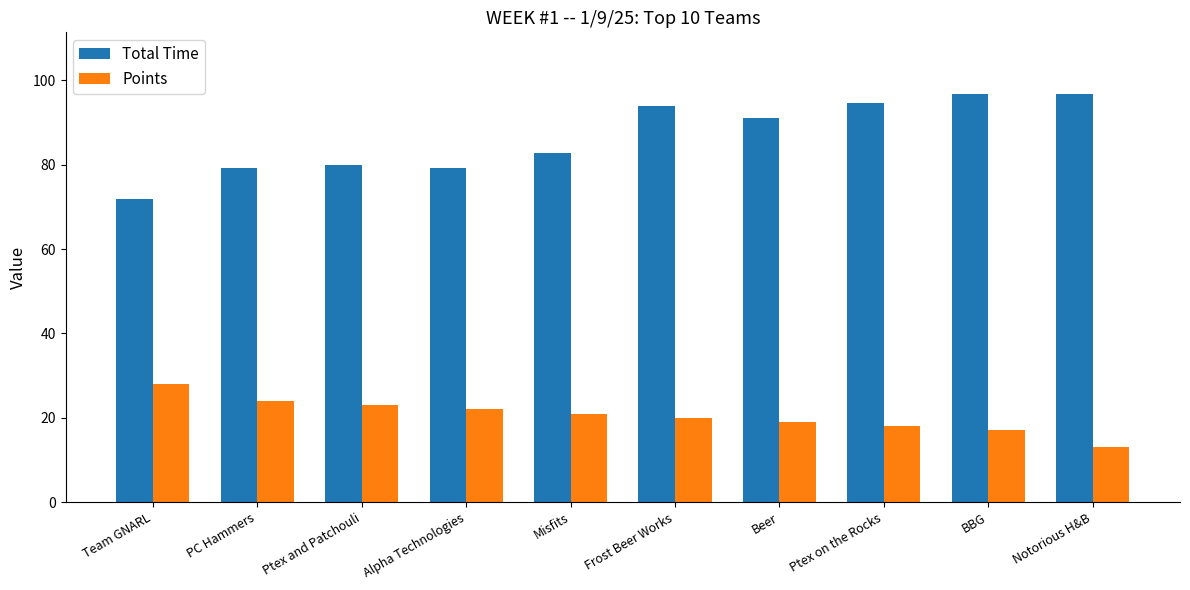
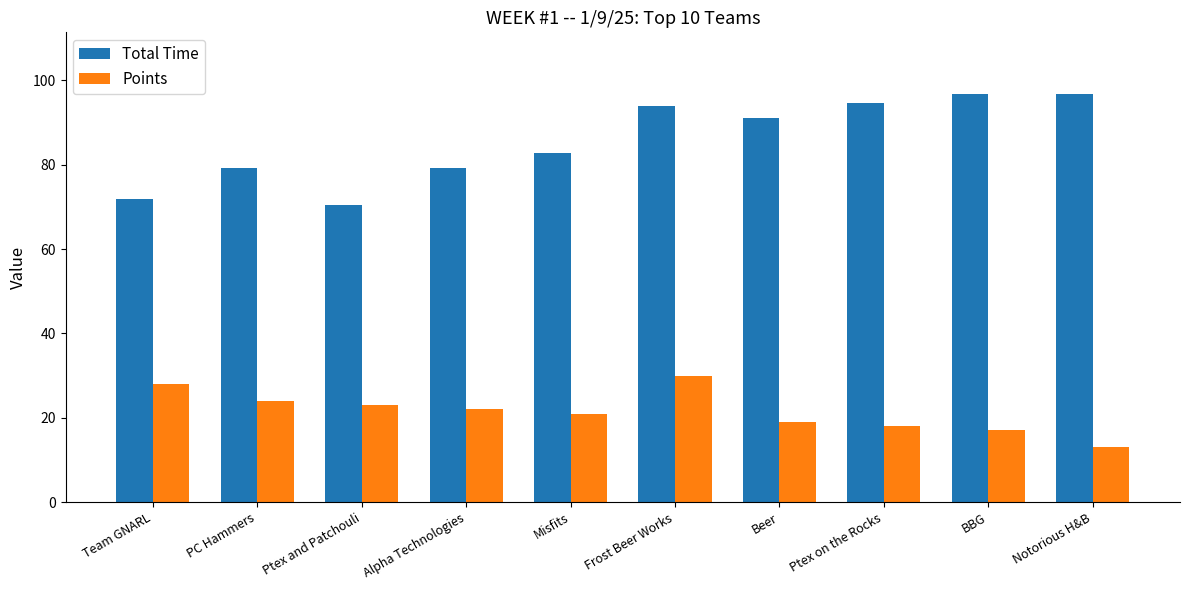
  {
    "Total Time": {
      "Team GNARL": 72,
      "PC Hammers": 79,
-     "Ptex and Patchouli": 80,
+     "Ptex and Patchouli": 71,
      "Alpha Technologies": 79,
      "Misfits": 83,
      "Frost Beer Works": 94,
      "Beer": 91,
      "Ptex on the Rocks": 95,
      "BBG": 97,
      "Notorious H&B": 97
    },
    "Points": {
      "Team GNARL": 28,
      "PC Hammers": 24,
      "Ptex and Patchouli": 23,
      "Alpha Technologies": 22,
      "Misfits": 21,
-     "Frost Beer Works": 20,
+     "Frost Beer Works": 30,
      "Beer": 19,
      "Ptex on the Rocks": 18,
      "BBG": 17,
      "Notorious H&B": 13
    }
  }
